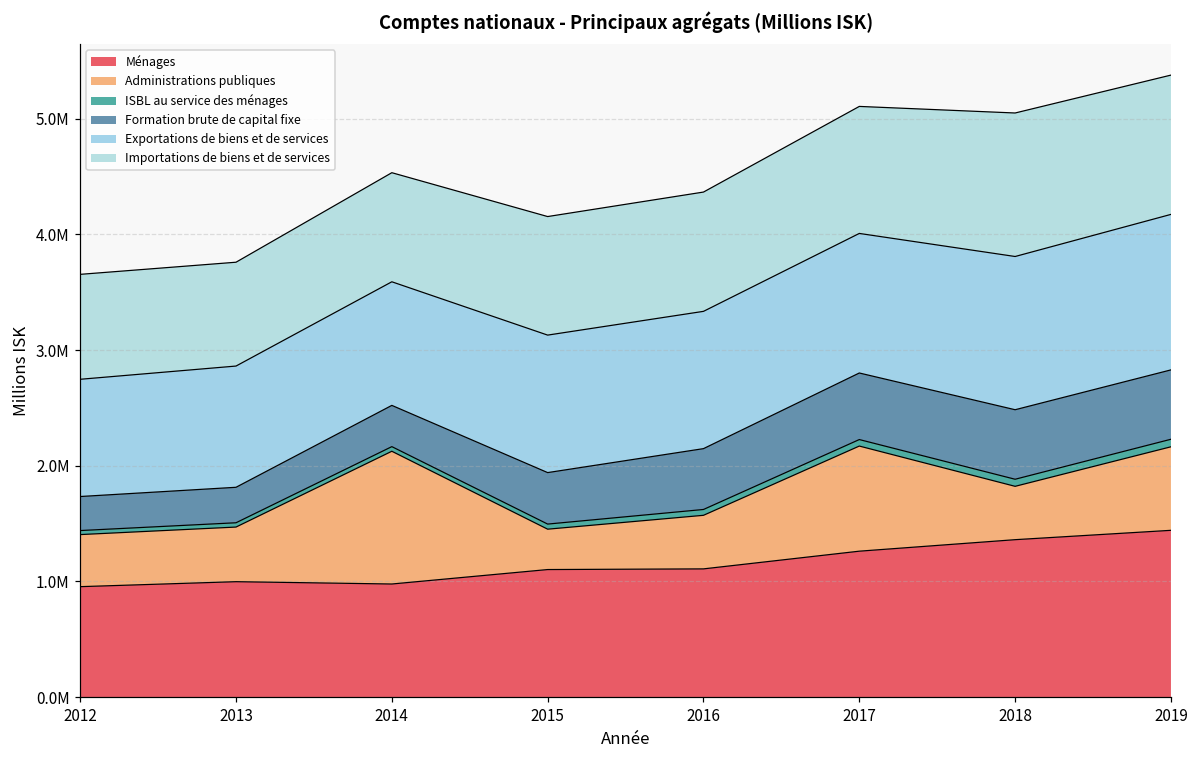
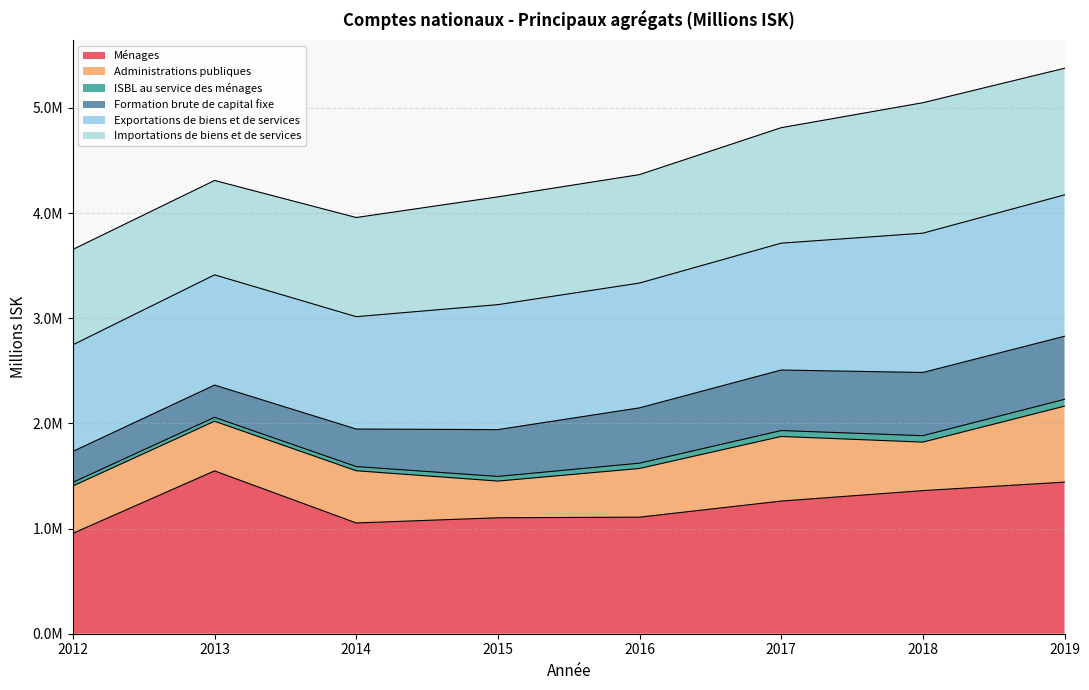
  {
    "Ménages": {
      "2012": 950000,
-     "2013": 1000000,
-     "2014": 980000,
+     "2013": 1550000,
+     "2014": 1050000,
      "2015": 1100000,
      "2016": 1110000,
      "2017": 1260000,
      "2018": 1360000,
      "2019": 1440000
    },
    "Administrations publiques": {
      "2012": 450000,
      "2013": 470000,
-     "2014": 1150000,
+     "2014": 500000,
      "2015": 350000,
      "2016": 460000,
-     "2017": 910000,
+     "2017": 610000,
      "2018": 460000,
      "2019": 720000
    }
  }
